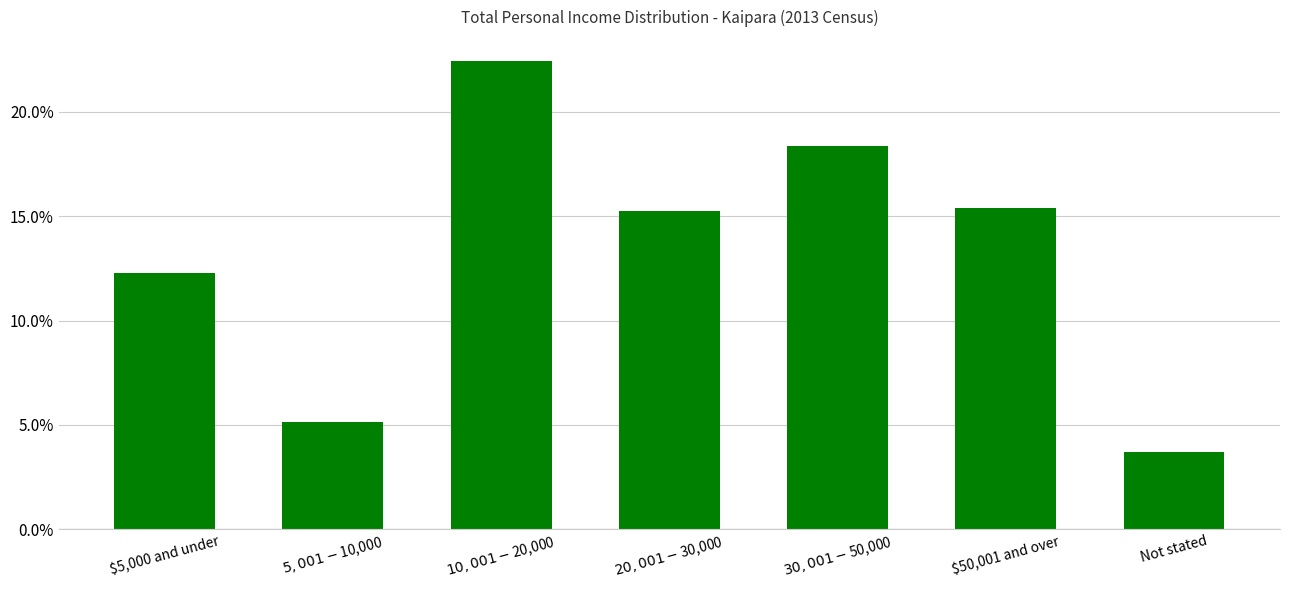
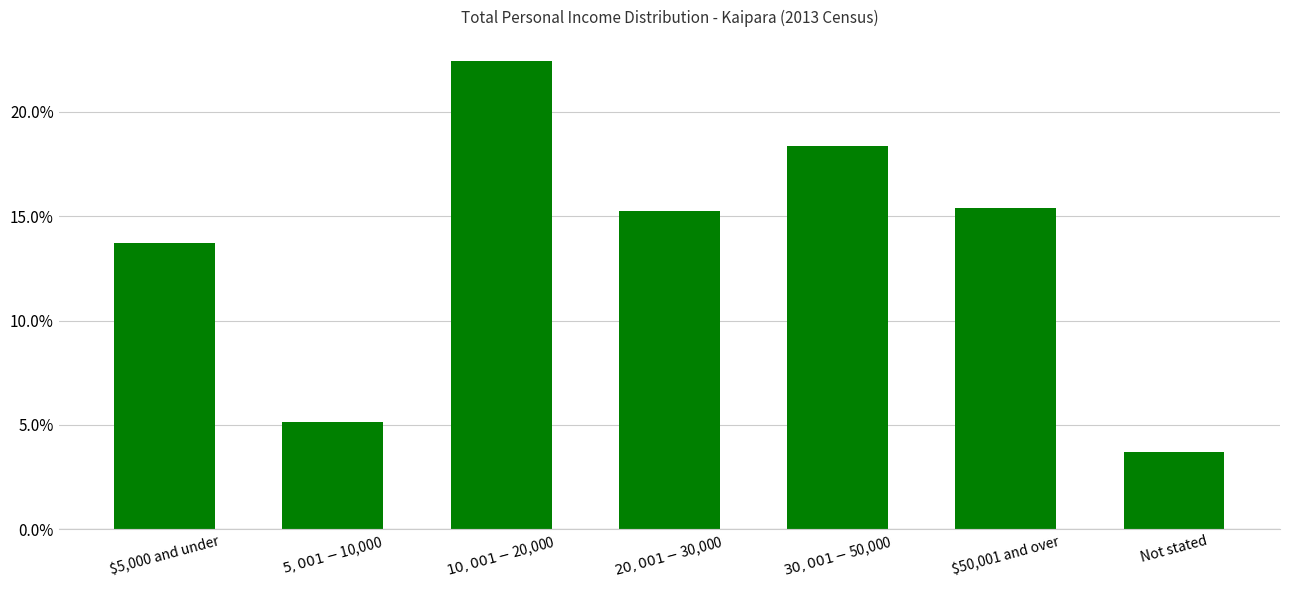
  {
-   "$5,000 and under": "12.3%",
+   "$5,000 and under": "13.7%",
    "$50,001 and over": "15.4%",
    "Not stated": "3.7%"
  }
